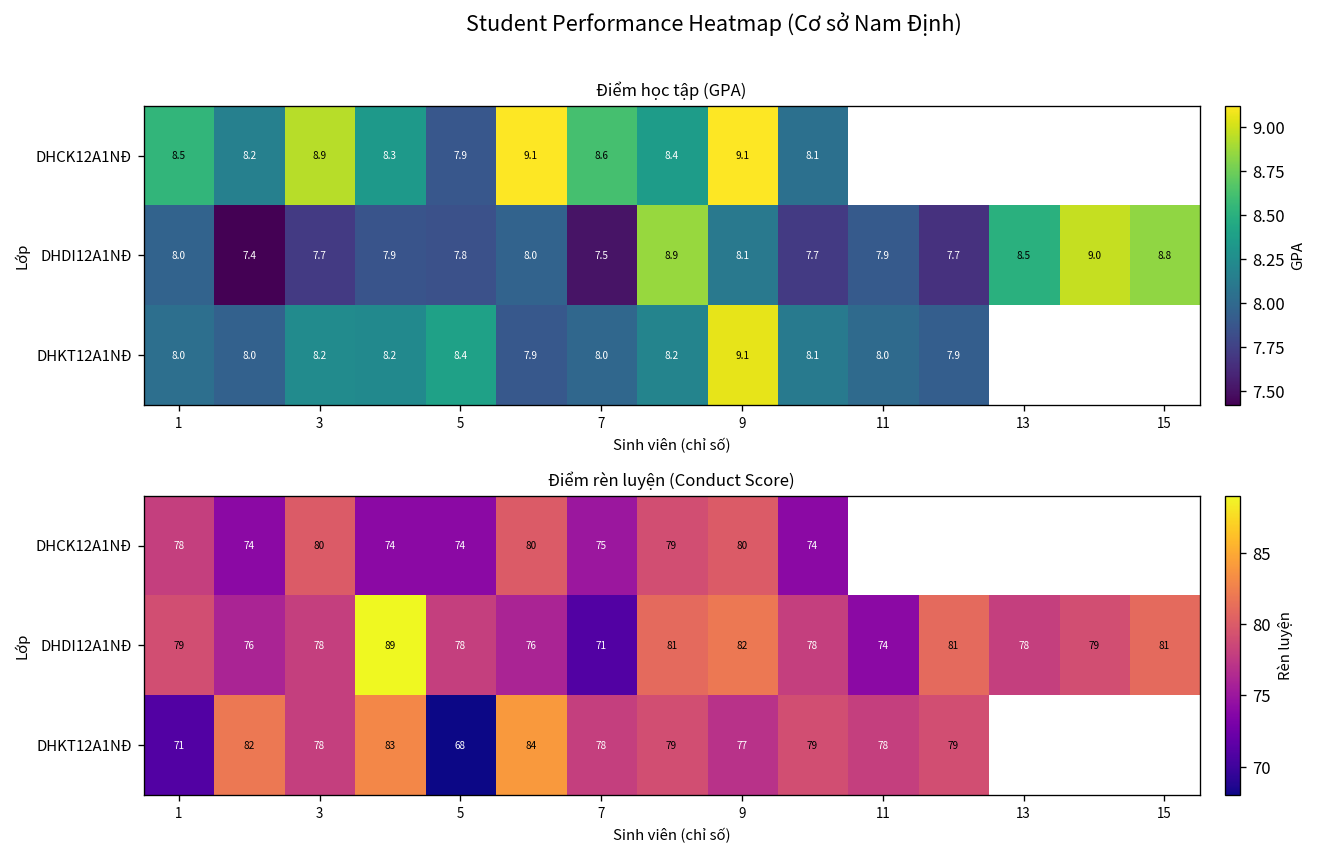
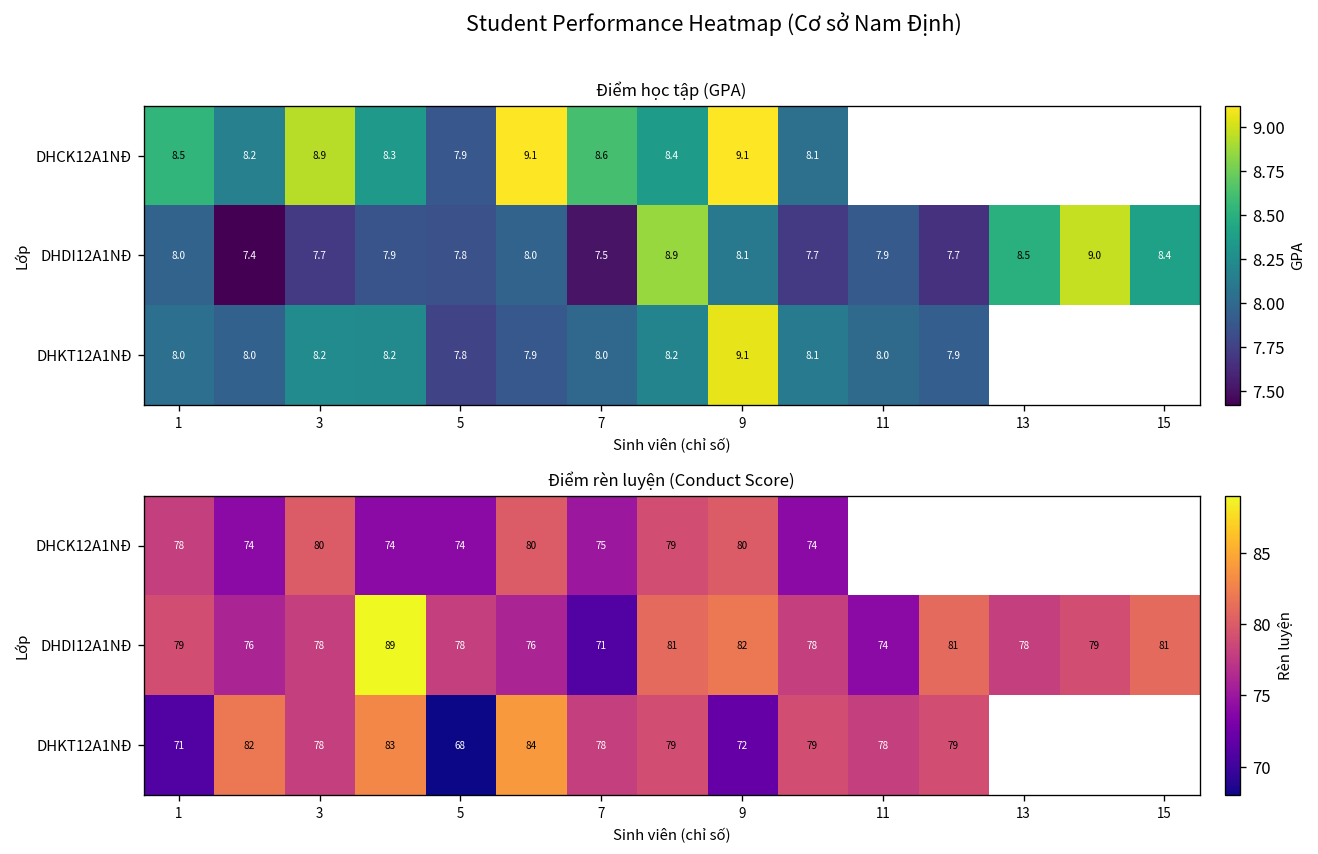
  {
    "Điểm học tập (GPA)": {
      "DHCK12A1NĐ": {
        "1": 8.5,
        "3": 8.9,
        "5": 7.9,
        "7": 8.6,
        "9": 9.1
      },
      "DHDI12A1NĐ": {
        "1": 8.0,
        "3": 7.7,
        "5": 7.8,
        "7": 7.5,
        "9": 8.1,
        "11": 7.9,
        "13": 8.5,
-       "15": 8.8
+       "15": 8.4
      },
      "DHKT12A1NĐ": {
        "1": 8.0,
        "3": 8.2,
-       "5": 8.4,
+       "5": 7.8,
        "7": 8.0,
        "9": 9.1,
        "11": 8.0
      }
    },
    "Điểm rèn luyện (Conduct Score)": {
      "DHCK12A1NĐ": {
        "1": 78,
        "3": 80,
        "5": 74,
        "7": 75,
        "9": 80
      },
      "DHDI12A1NĐ": {
        "1": 79,
        "3": 78,
        "5": 78,
        "7": 71,
        "9": 82,
        "11": 74,
        "13": 78,
        "15": 81
      },
      "DHKT12A1NĐ": {
        "1": 71,
        "3": 78,
        "5": 68,
        "7": 78,
-       "9": 77,
+       "9": 72,
        "11": 78
      }
    }
  }
